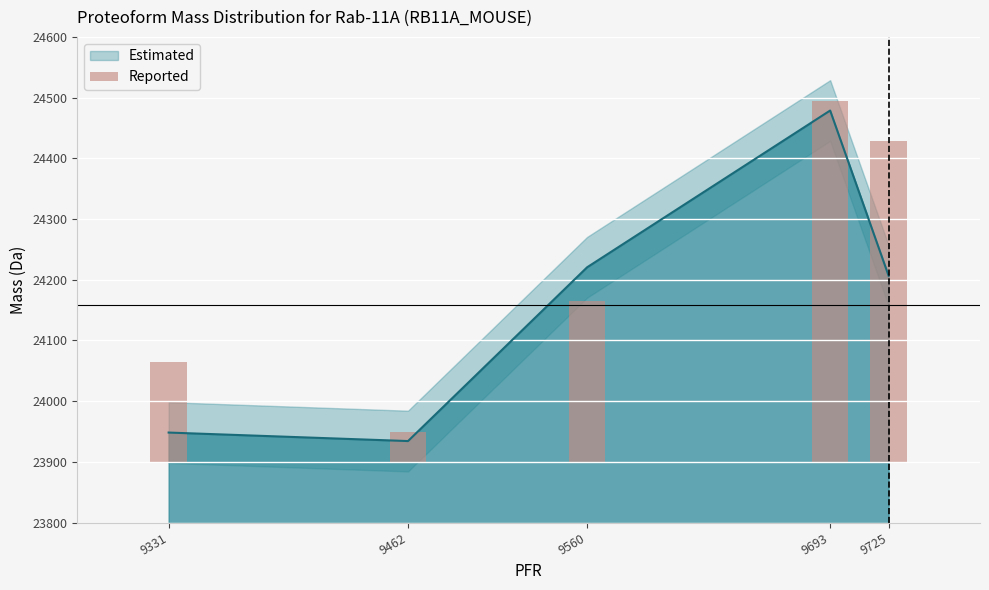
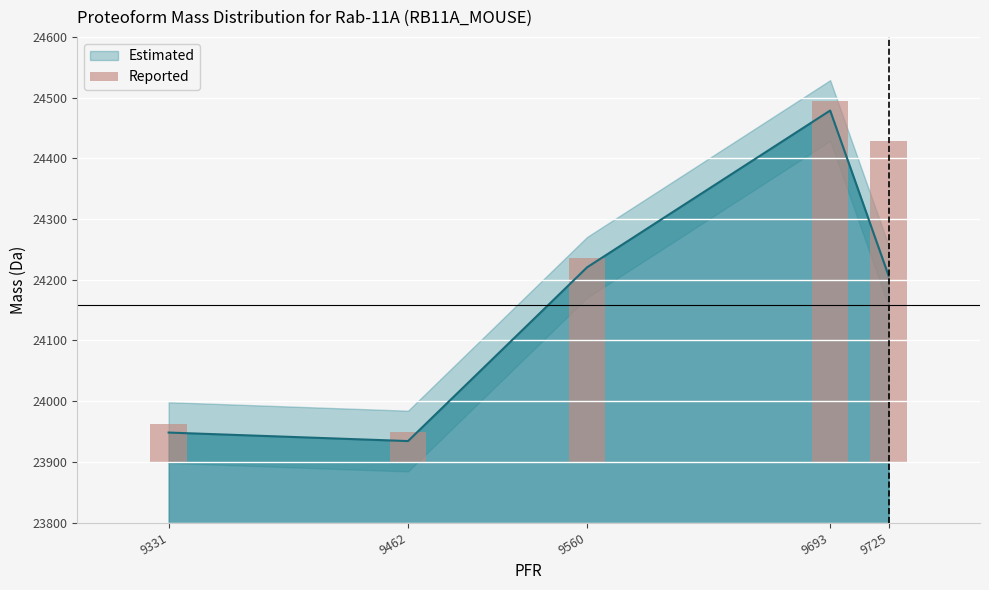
  {
    "Reported": {
-     "9331": 24060,
+     "9331": 23960,
      "9462": 23950,
-     "9560": 24170,
+     "9560": 24240,
      "9693": 24490,
      "9725": 24430
    }
  }
